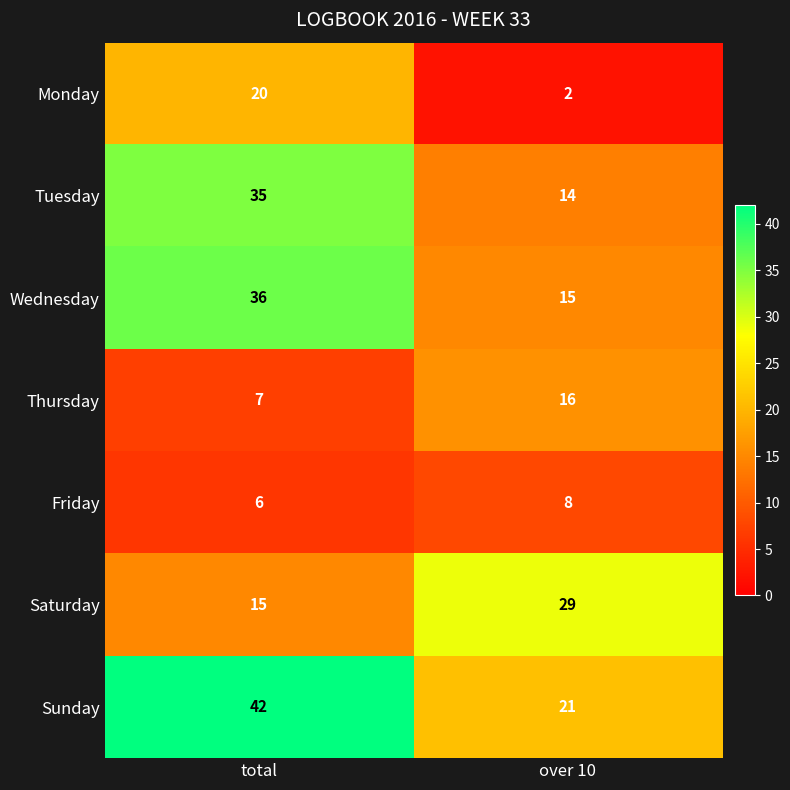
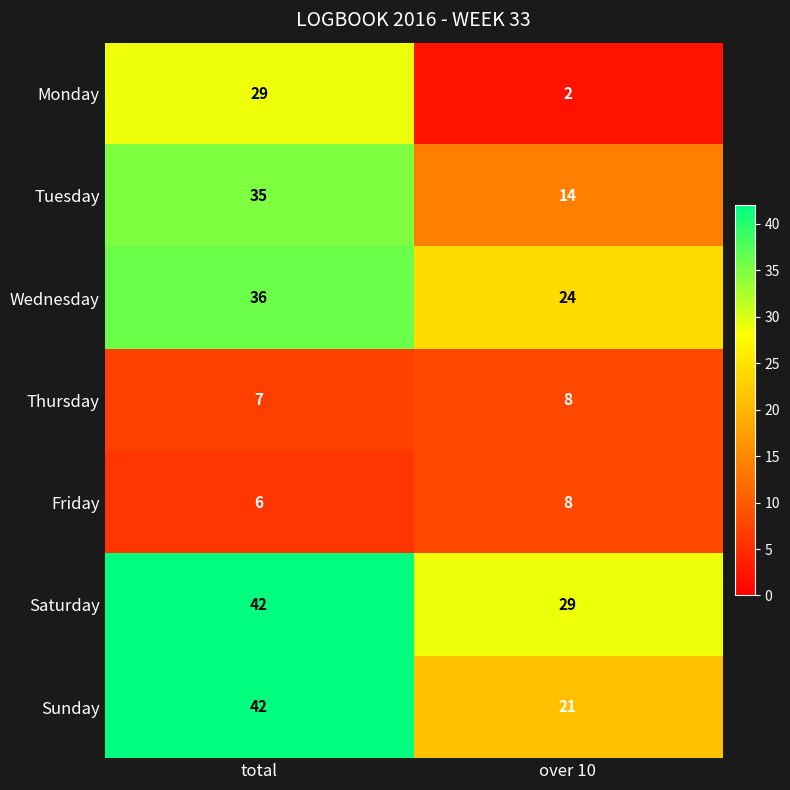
  {
    "Monday": {
-     "total": 20,
+     "total": 29,
      "over 10": 2
    },
    "Tuesday": {
      "total": 35,
      "over 10": 14
    },
    "Wednesday": {
      "total": 36,
-     "over 10": 15
+     "over 10": 24
    },
    "Thursday": {
      "total": 7,
-     "over 10": 16
+     "over 10": 8
    },
    "Friday": {
      "total": 6,
      "over 10": 8
    },
    "Saturday": {
-     "total": 15,
+     "total": 42,
      "over 10": 29
    },
    "Sunday": {
      "total": 42,
      "over 10": 21
    }
  }
